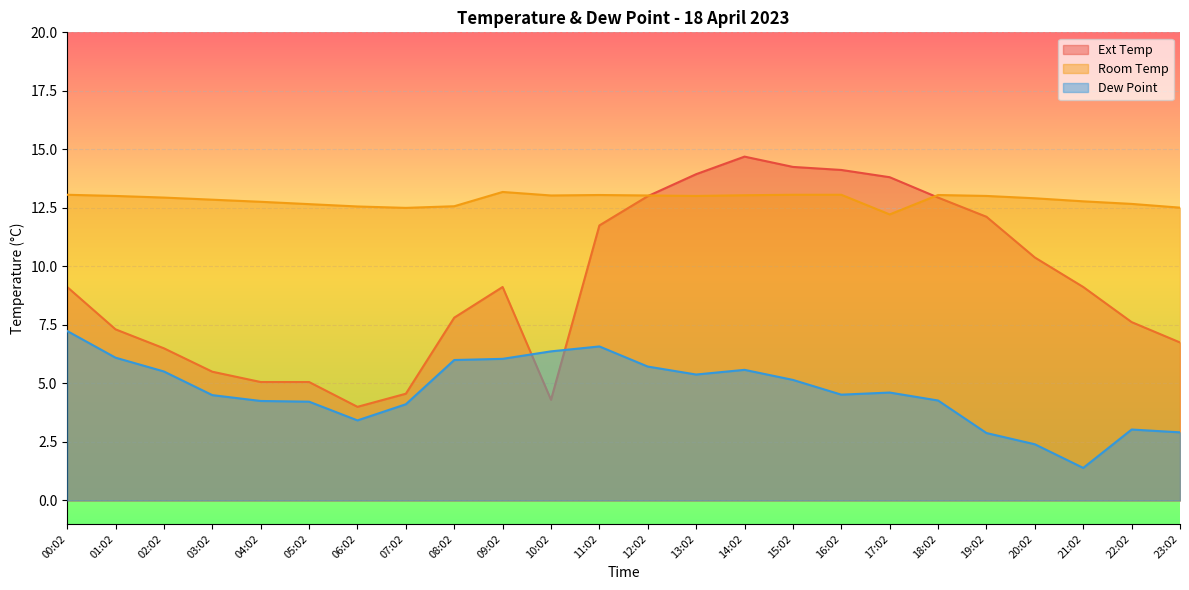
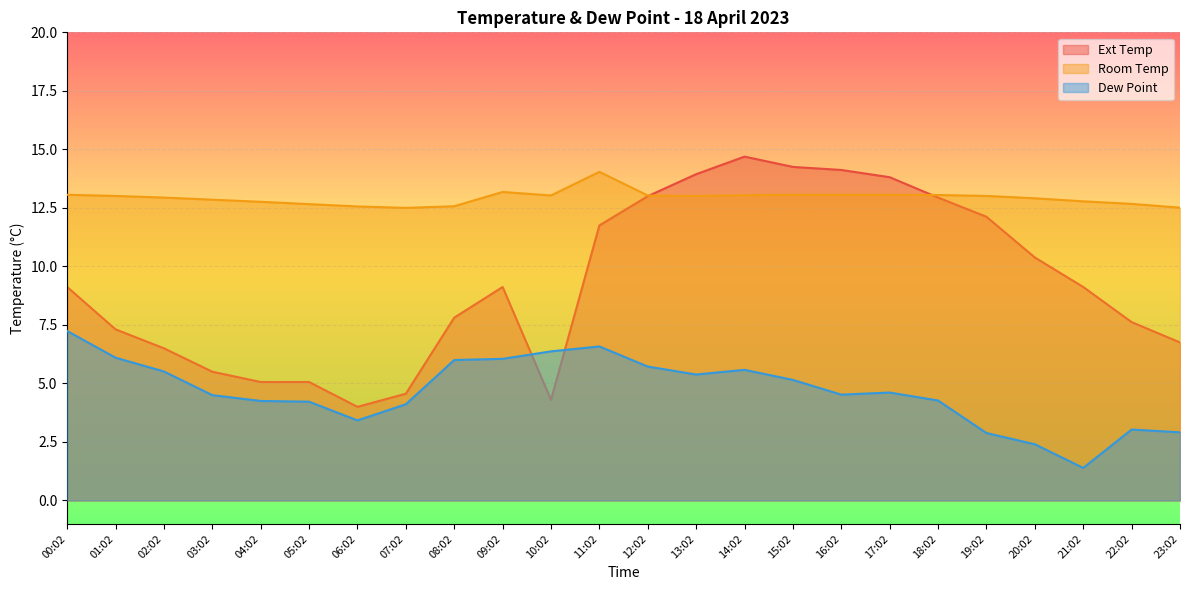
  {
    "Ext Temp": {
      "00:02": 9.1,
      "01:02": 7.3,
      "02:02": 6.5,
      "03:02": 5.5,
      "04:02": 5.1,
      "05:02": 5.1,
      "06:02": 4.0,
      "07:02": 4.6,
      "08:02": 7.8,
      "09:02": 9.1,
      "10:02": 4.3,
      "11:02": 11.8,
      "13:02": 13.9,
      "14:02": 14.7,
      "15:02": 14.3,
      "16:02": 14.1,
      "17:02": 13.8,
      "18:02": 12.9,
      "19:02": 12.1,
      "20:02": 10.4,
      "21:02": 9.1,
      "22:02": 7.6,
      "23:02": 6.8
    },
    "Room Temp": {
      "00:02": 13.1,
      "01:02": 13.0,
      "02:02": 12.9,
      "03:02": 12.9,
      "04:02": 12.8,
      "05:02": 12.7,
      "06:02": 12.6,
      "07:02": 12.5,
      "08:02": 12.6,
      "09:02": 13.2,
      "10:02": 13.0,
-     "11:02": 13.1,
+     "11:02": 14.0,
      "13:02": 13.0,
      "14:02": 13.0,
      "15:02": 13.1,
      "16:02": 13.1,
-     "17:02": 12.2,
+     "17:02": 13.1,
      "18:02": 13.1,
      "19:02": 13.0,
      "20:02": 12.9,
      "21:02": 12.8,
      "22:02": 12.7,
      "23:02": 12.5
    },
    "Dew Point": {
      "00:02": 7.2,
      "01:02": 6.1,
      "02:02": 5.5,
      "03:02": 4.5,
      "04:02": 4.3,
      "05:02": 4.2,
      "06:02": 3.4,
      "07:02": 4.1,
      "08:02": 6.0,
      "09:02": 6.1,
      "10:02": 6.4,
      "11:02": 6.6,
      "12:02": 5.7,
      "13:02": 5.4,
      "14:02": 5.6,
      "15:02": 5.2,
      "16:02": 4.5,
      "17:02": 4.6,
      "18:02": 4.3,
      "19:02": 2.9,
      "20:02": 2.4,
      "21:02": 1.4,
      "22:02": 3.0,
      "23:02": 2.9
    }
  }
